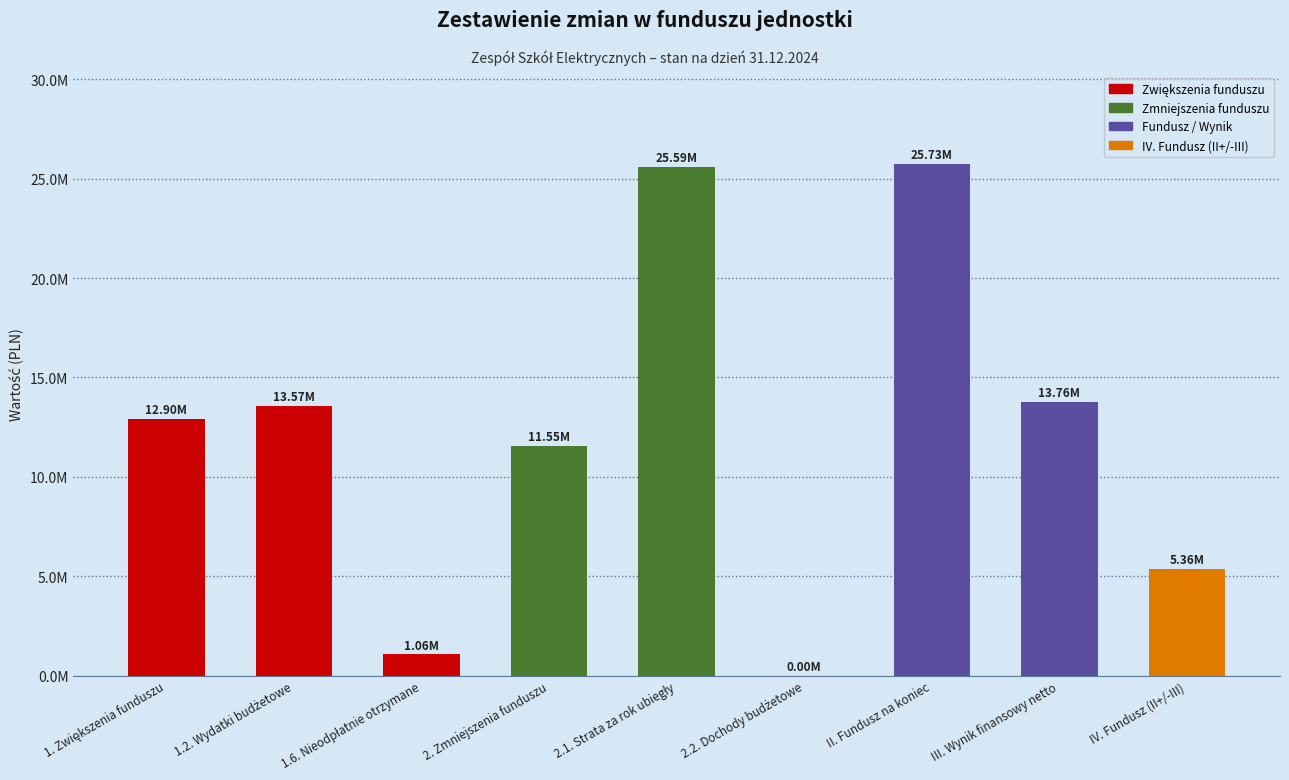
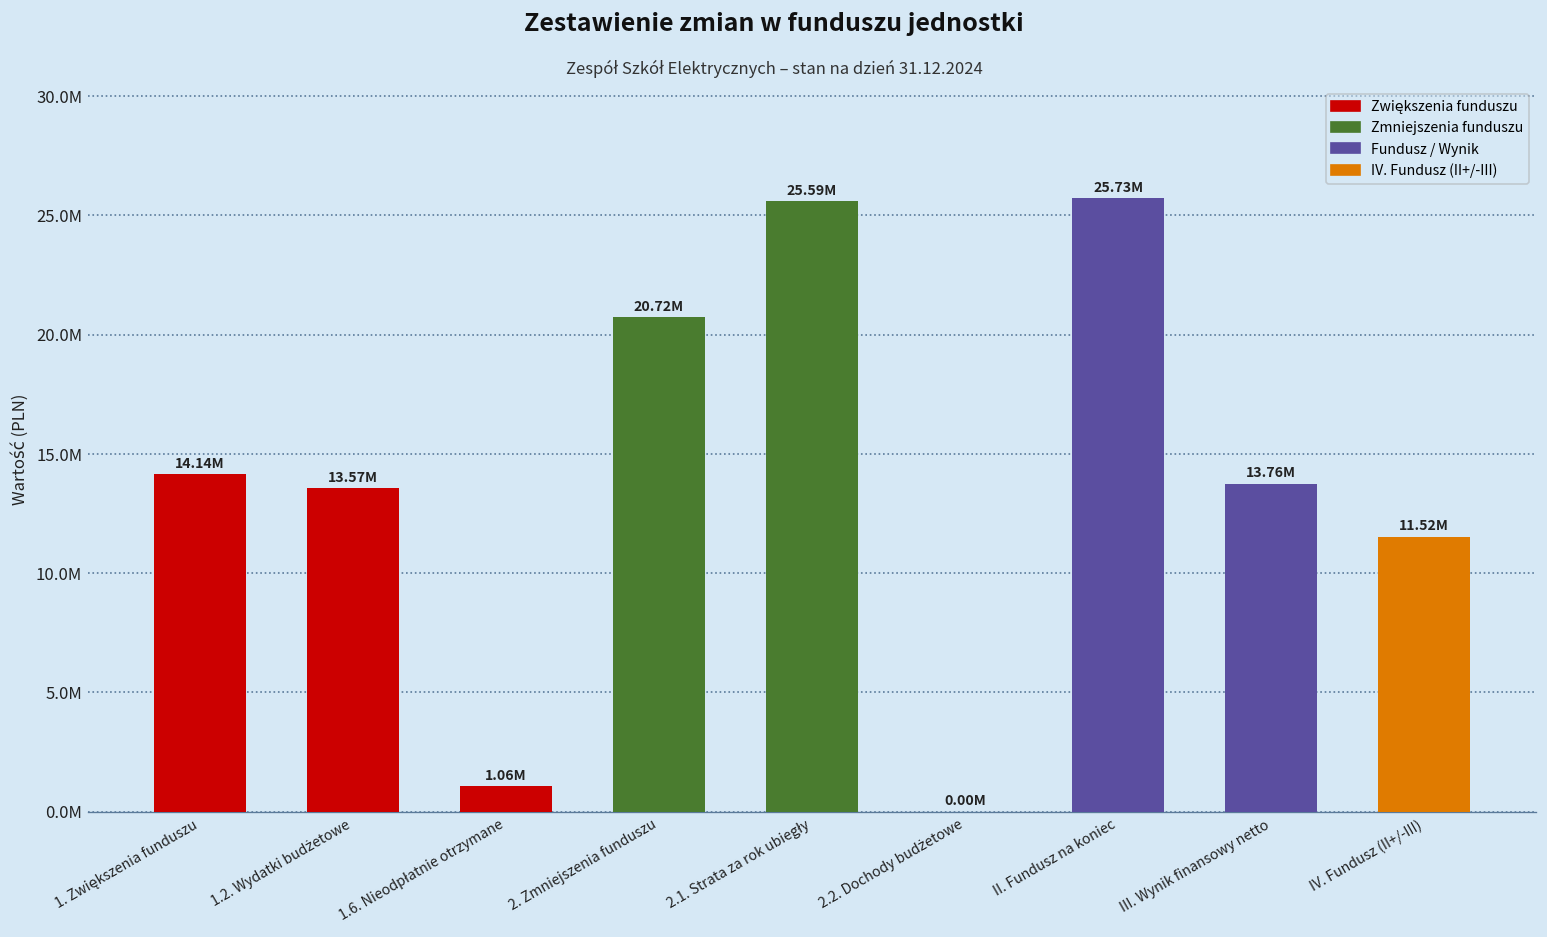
  {
-   "1. Zwiększenia funduszu": "12.90M",
+   "1. Zwiększenia funduszu": "14.14M",
    "1.2. Wydatki budżetowe": "13.57M",
    "1.6. Nieodpłatnie otrzymane": "1.06M",
-   "2. Zmniejszenia funduszu": "11.55M",
+   "2. Zmniejszenia funduszu": "20.72M",
    "2.1. Strata za rok ubiegły": "25.59M",
    "II. Fundusz na koniec": "25.73M",
    "III. Wynik finansowy netto": "13.76M",
-   "IV. Fundusz (II+/-III)": "5.36M"
+   "IV. Fundusz (II+/-III)": "11.52M"
  }
